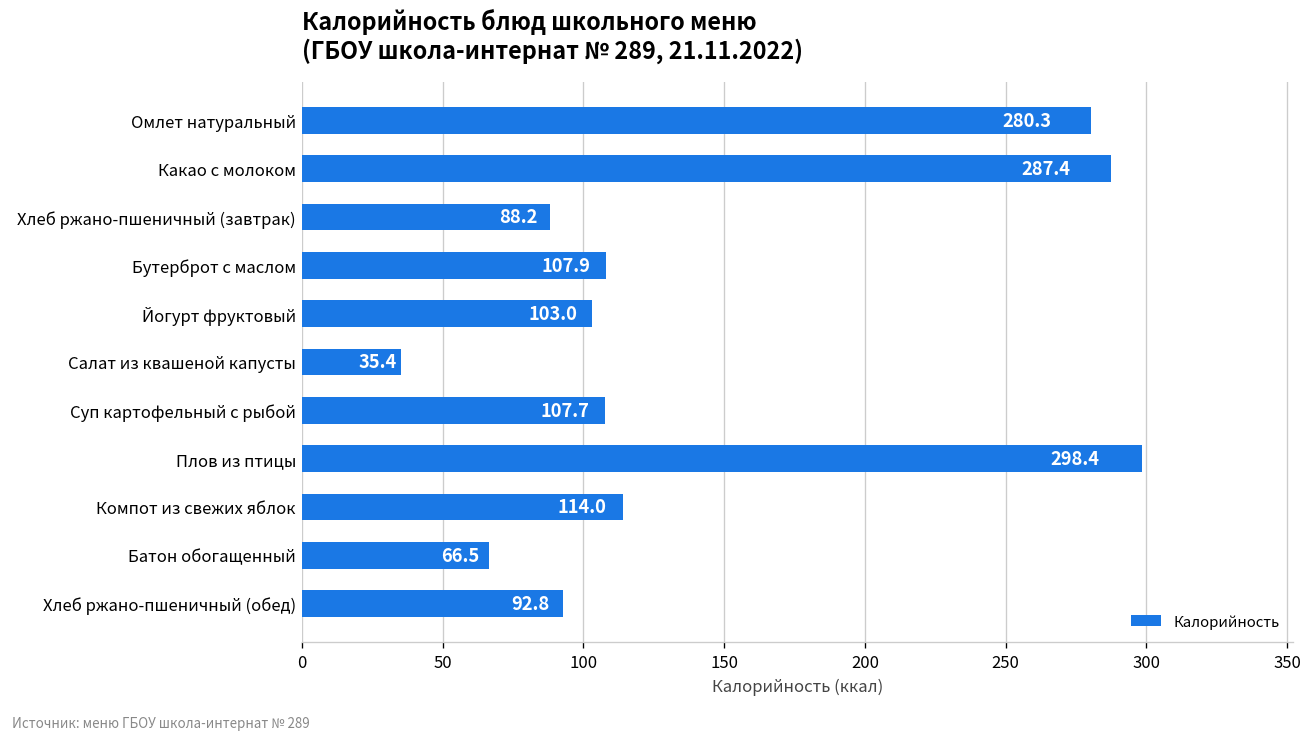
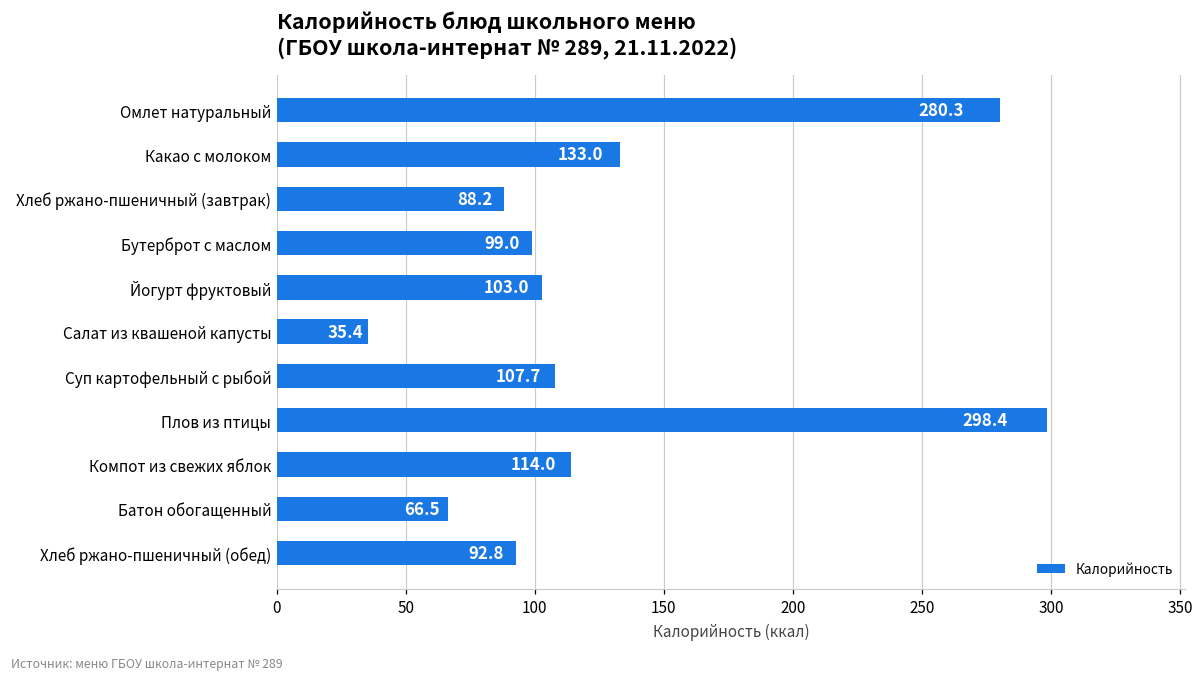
  {
    "Омлет натуральный": 280.3,
-   "Какао с молоком": 287.4,
+   "Какао с молоком": 133.0,
    "Хлеб ржано-пшеничный (завтрак)": 88.2,
-   "Бутерброт с маслом": 107.9,
+   "Бутерброт с маслом": 99.0,
    "Йогурт фруктовый": 103.0,
    "Салат из квашеной капусты": 35.4,
    "Суп картофельный с рыбой": 107.7,
    "Плов из птицы": 298.4,
    "Компот из свежих яблок": 114.0,
    "Батон обогащенный": 66.5,
    "Хлеб ржано-пшеничный (обед)": 92.8
  }
